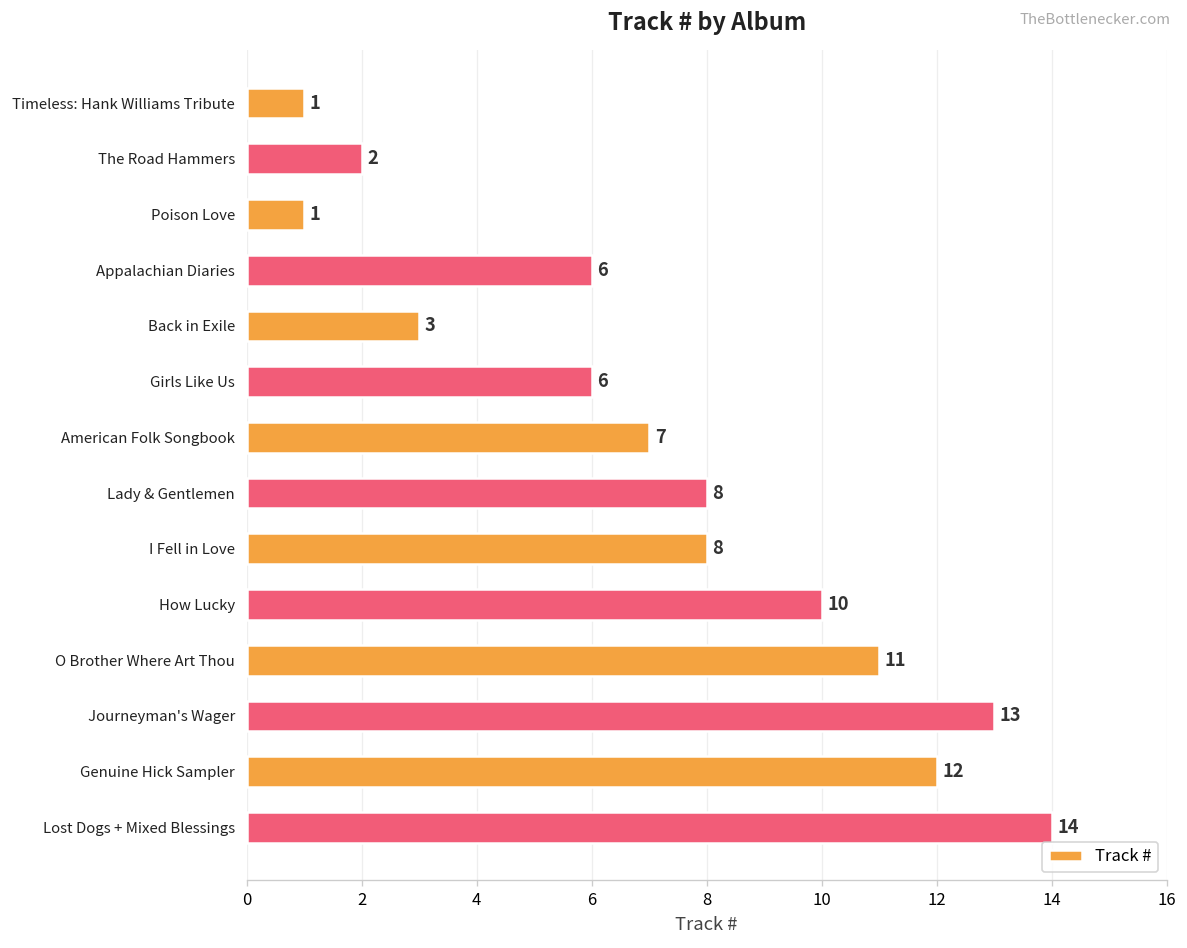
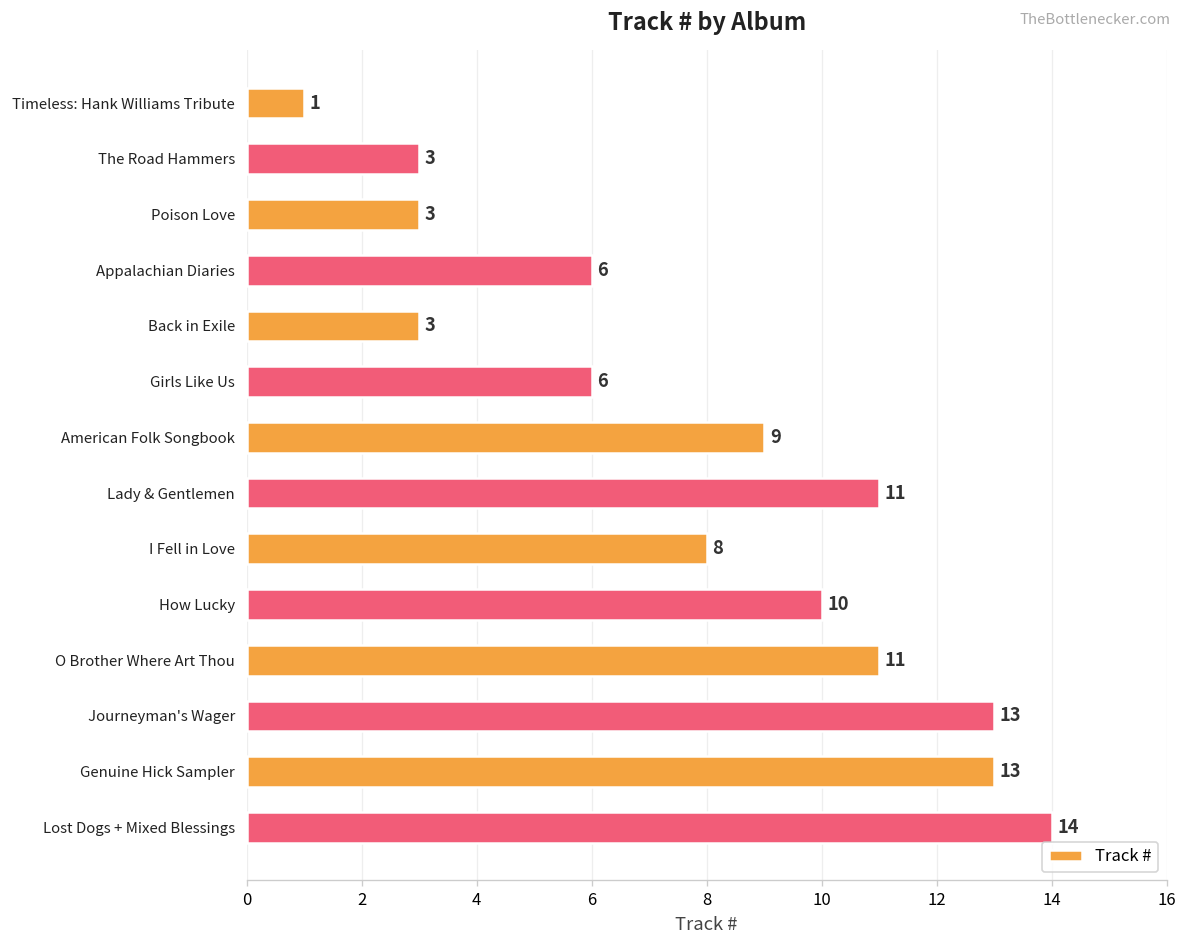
  {
    "Timeless: Hank Williams Tribute": 1,
-   "The Road Hammers": 2,
-   "Poison Love": 1,
+   "The Road Hammers": 3,
+   "Poison Love": 3,
    "Appalachian Diaries": 6,
    "Back in Exile": 3,
    "Girls Like Us": 6,
-   "American Folk Songbook": 7,
-   "Lady & Gentlemen": 8,
+   "American Folk Songbook": 9,
+   "Lady & Gentlemen": 11,
    "I Fell in Love": 8,
    "How Lucky": 10,
    "O Brother Where Art Thou": 11,
    "Journeyman's Wager": 13,
-   "Genuine Hick Sampler": 12,
+   "Genuine Hick Sampler": 13,
    "Lost Dogs + Mixed Blessings": 14
  }
